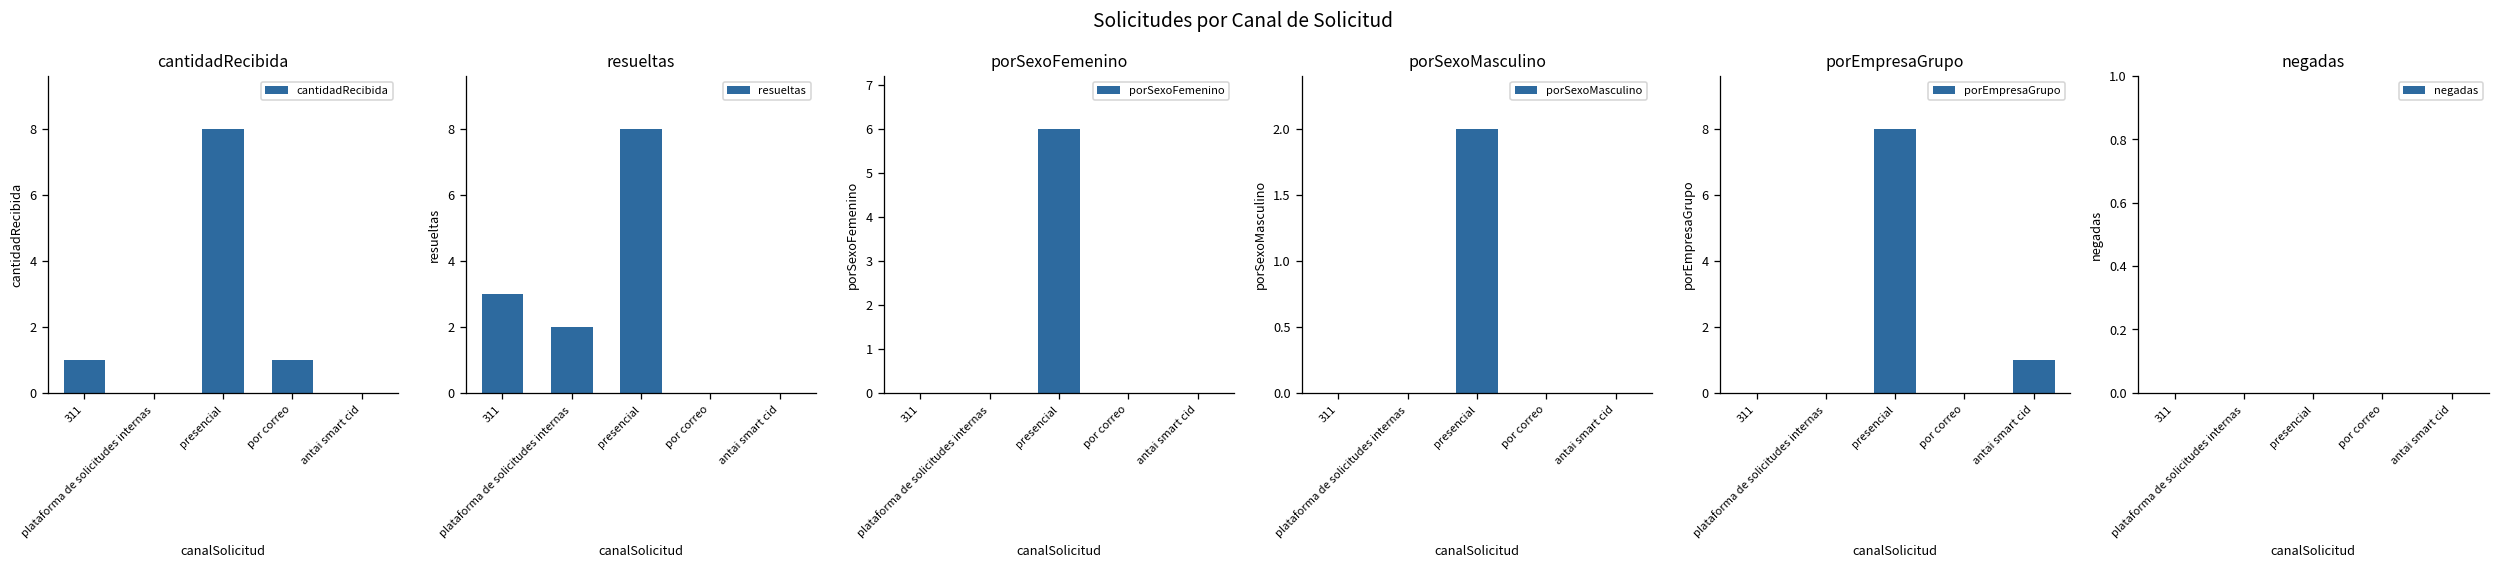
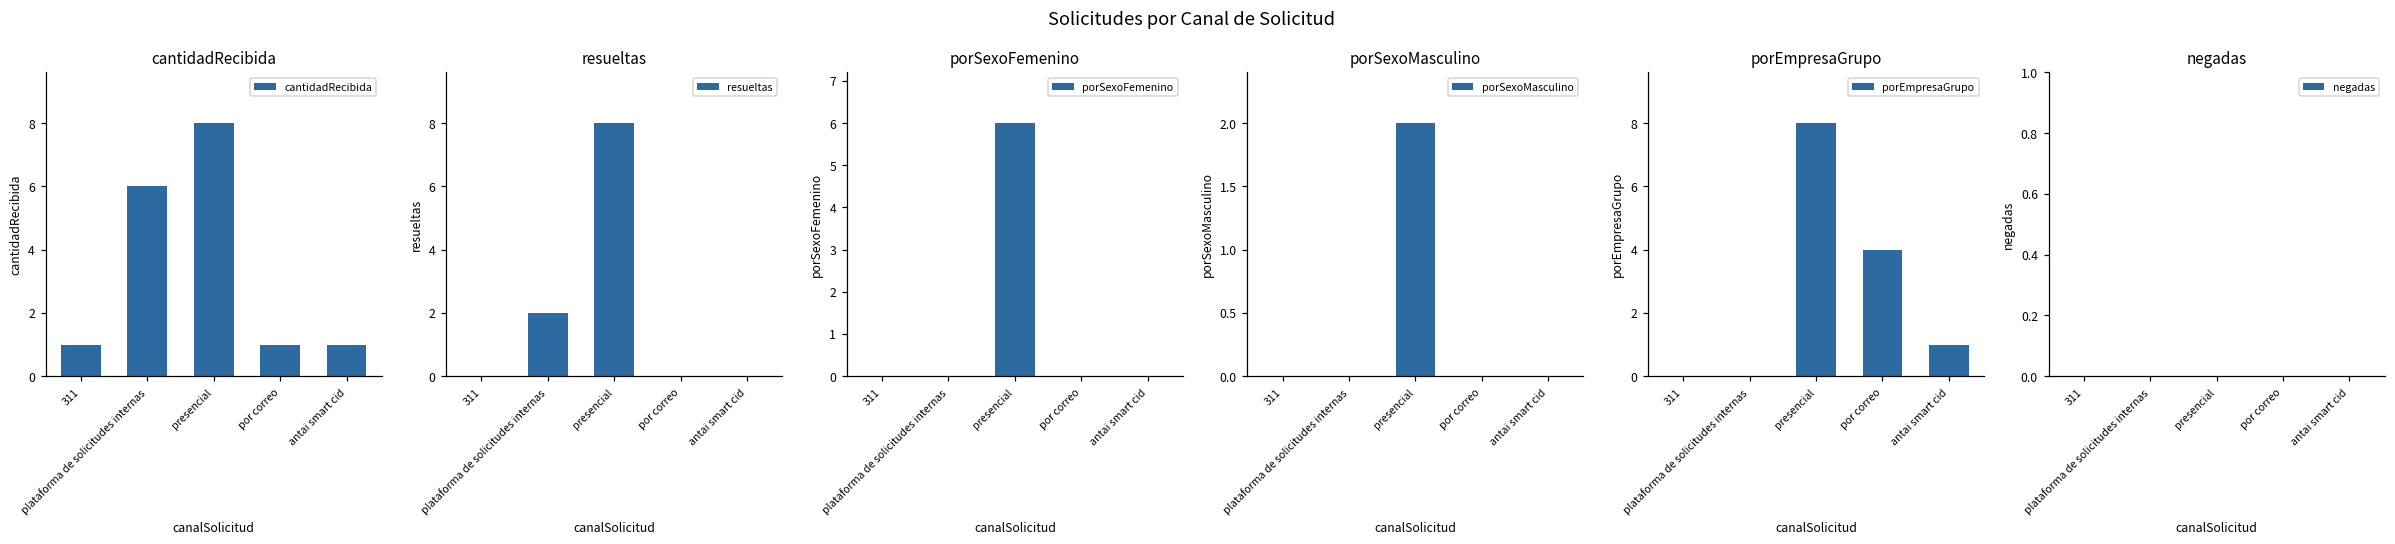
  {
    "cantidadRecibida": {
      "311": 1,
-     "plataforma de solicitudes internas": 0,
+     "plataforma de solicitudes internas": 6,
      "presencial": 8,
      "por correo": 1,
-     "antai smart cid": 0
+     "antai smart cid": 1
    },
    "resueltas": {
-     "311": 3,
+     "311": 0,
      "plataforma de solicitudes internas": 2,
      "presencial": 8,
      "por correo": 0,
      "antai smart cid": 0
    },
    "porSexoFemenino": {
      "311": 0.0,
      "plataforma de solicitudes internas": 0.0,
      "presencial": 6.0,
      "por correo": 0.0,
      "antai smart cid": 0.0
    },
    "porSexoMasculino": {
      "311": 0.00,
      "plataforma de solicitudes internas": 0.00,
      "presencial": 2.00,
      "por correo": 0.00,
      "antai smart cid": 0.00
    },
    "porEmpresaGrupo": {
      "311": 0,
      "plataforma de solicitudes internas": 0,
      "presencial": 8,
-     "por correo": 0,
+     "por correo": 4,
      "antai smart cid": 1
    },
    "negadas": {
      "311": 0.00,
      "plataforma de solicitudes internas": 0.00,
      "presencial": 0.00,
      "por correo": 0.00,
      "antai smart cid": 0.00
    }
  }
